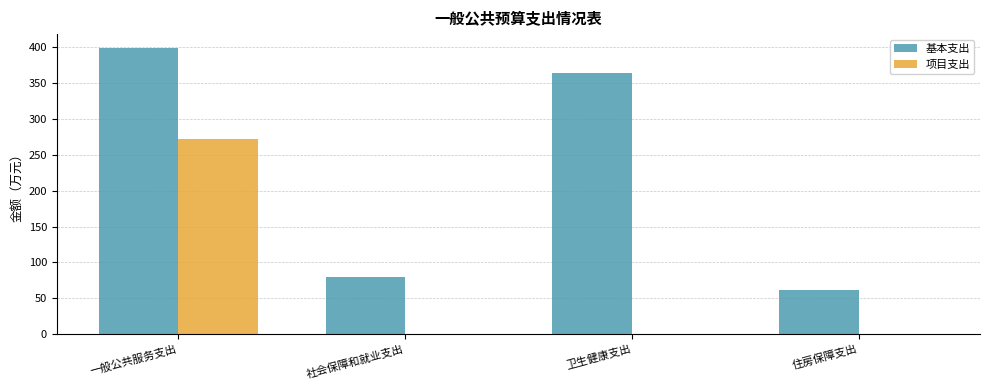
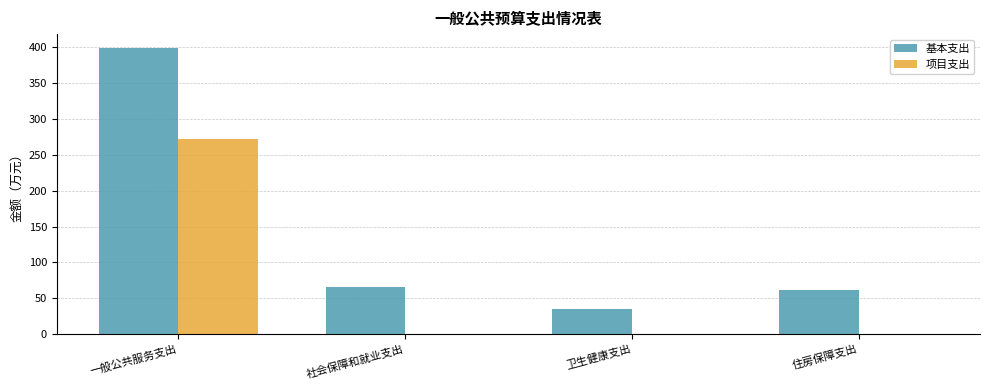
  {
    "基本支出": {
      "一般公共服务支出": 400,
-     "社会保障和就业支出": 80,
-     "卫生健康支出": 360,
+     "社会保障和就业支出": 70,
+     "卫生健康支出": 40,
      "住房保障支出": 60
    },
    "项目支出": {
      "一般公共服务支出": 270,
      "社会保障和就业支出": 0,
      "卫生健康支出": 0,
      "住房保障支出": 0
    }
  }
